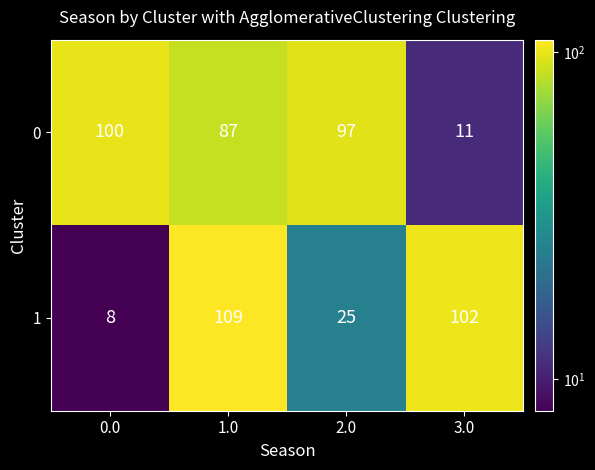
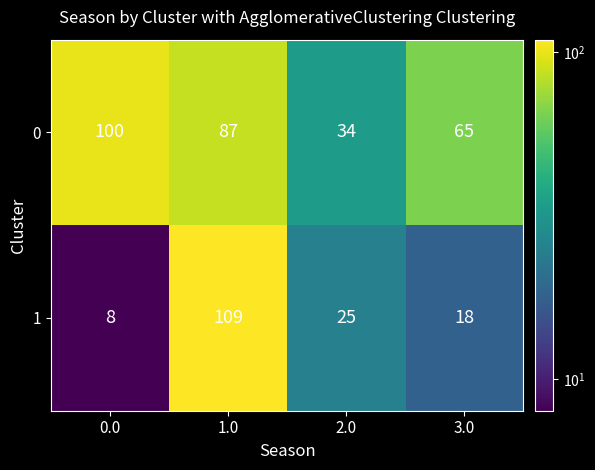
  {
    "0": {
      "0.0": 100,
      "1.0": 87,
-     "2.0": 97,
-     "3.0": 11
+     "2.0": 34,
+     "3.0": 65
    },
    "1": {
      "0.0": 8,
      "1.0": 109,
      "2.0": 25,
-     "3.0": 102
+     "3.0": 18
    }
  }
